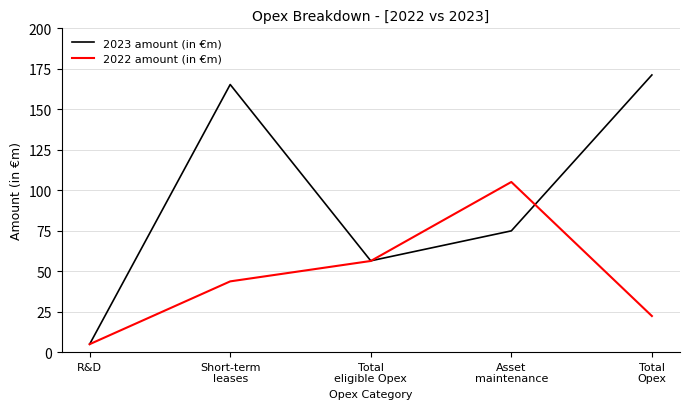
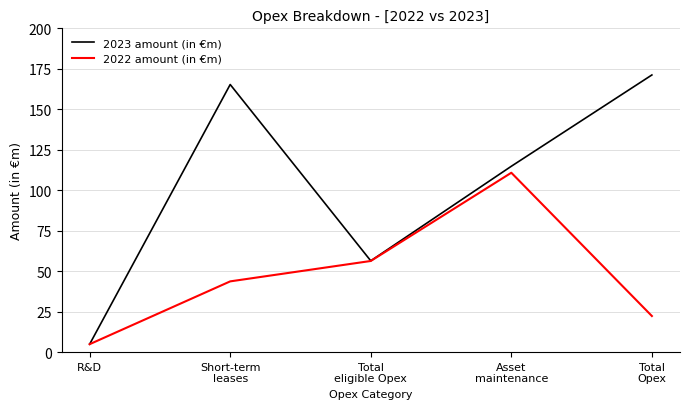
  {
    "2023 amount (in €m)": {
      "Short-term leases": 165,
-     "Asset maintenance": 75,
+     "Asset maintenance": 115,
      "Total Opex": 171
    },
    "2022 amount (in €m)": {
      "Short-term leases": 44,
-     "Asset maintenance": 105,
+     "Asset maintenance": 111,
      "Total Opex": 22
    }
  }
